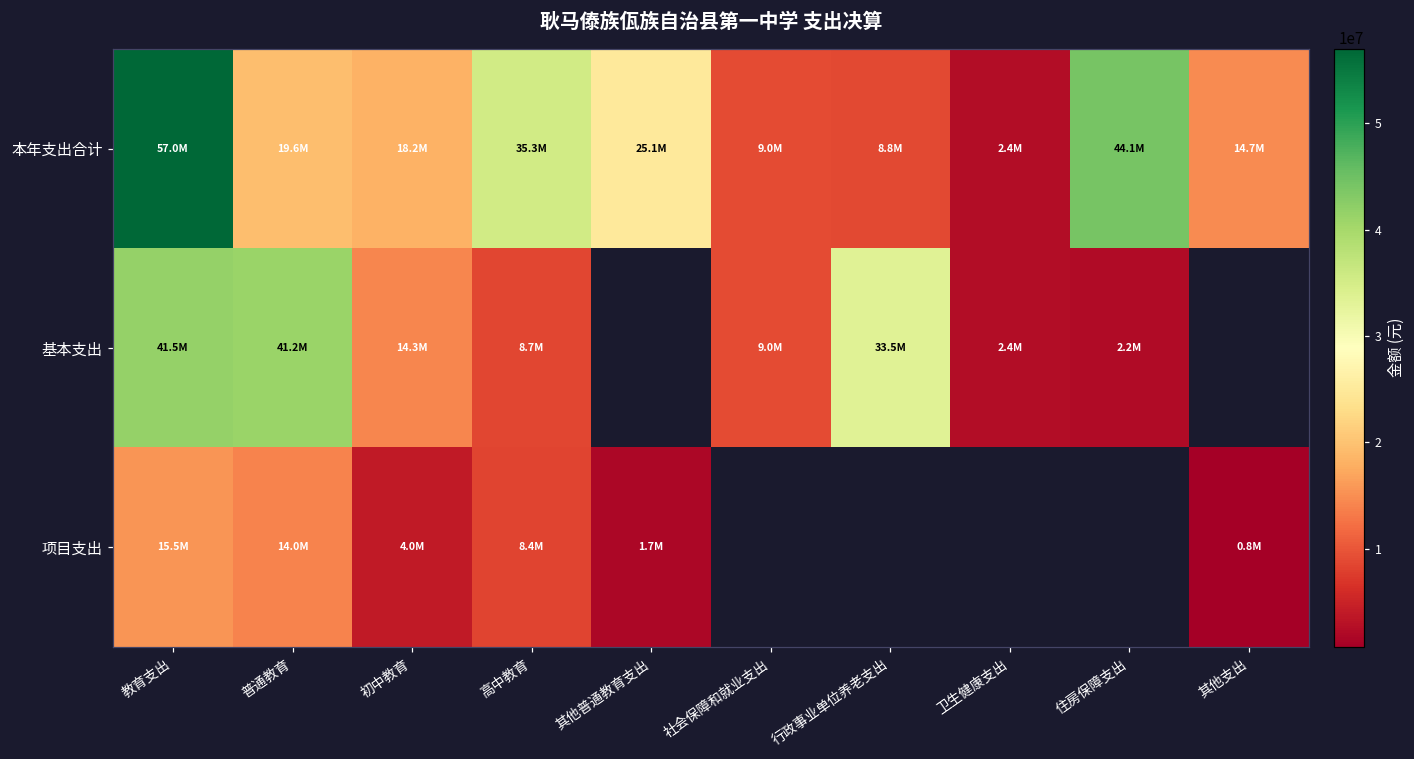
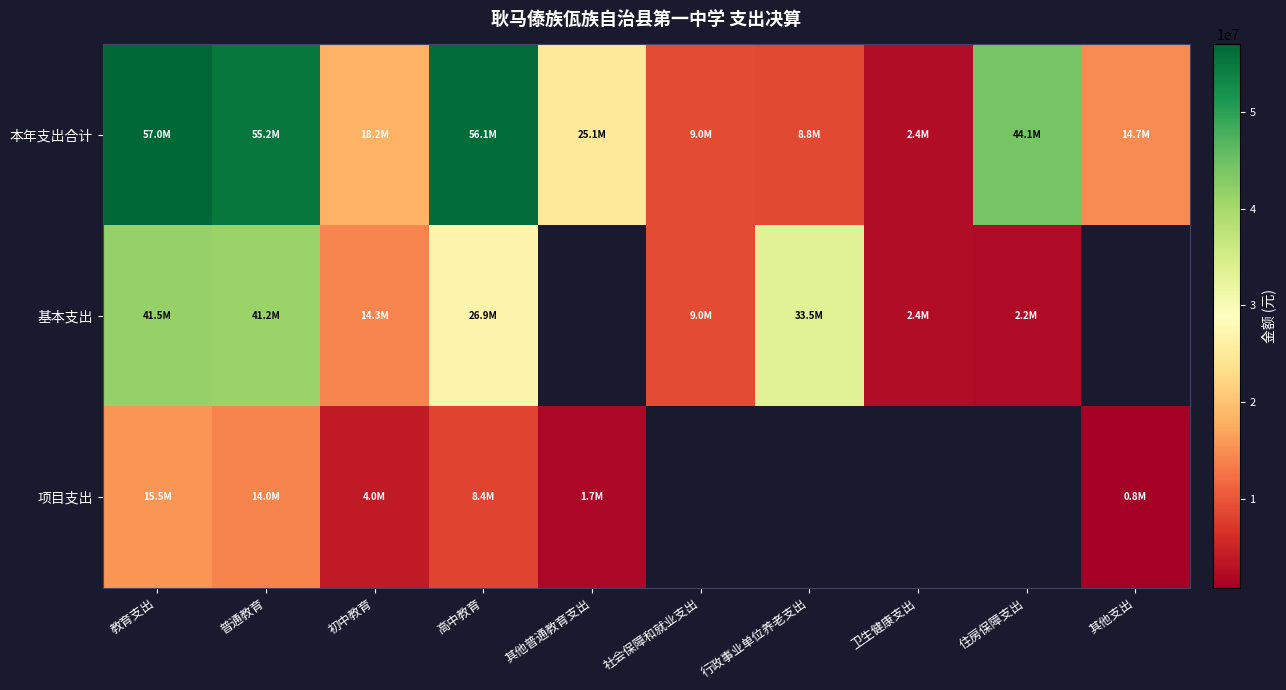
  {
    "本年支出合计": {
      "教育支出": "57.0M",
-     "普通教育": "19.6M",
+     "普通教育": "55.2M",
      "初中教育": "18.2M",
-     "高中教育": "35.3M",
+     "高中教育": "56.1M",
      "其他普通教育支出": "25.1M",
      "社会保障和就业支出": "9.0M",
      "行政事业单位养老支出": "8.8M",
      "卫生健康支出": "2.4M",
      "住房保障支出": "44.1M",
      "其他支出": "14.7M"
    },
    "基本支出": {
      "教育支出": "41.5M",
      "普通教育": "41.2M",
      "初中教育": "14.3M",
-     "高中教育": "8.7M",
+     "高中教育": "26.9M",
      "社会保障和就业支出": "9.0M",
      "行政事业单位养老支出": "33.5M",
      "卫生健康支出": "2.4M",
      "住房保障支出": "2.2M"
    },
    "项目支出": {
      "教育支出": "15.5M",
      "普通教育": "14.0M",
      "初中教育": "4.0M",
      "高中教育": "8.4M",
      "其他普通教育支出": "1.7M",
      "其他支出": "0.8M"
    }
  }
